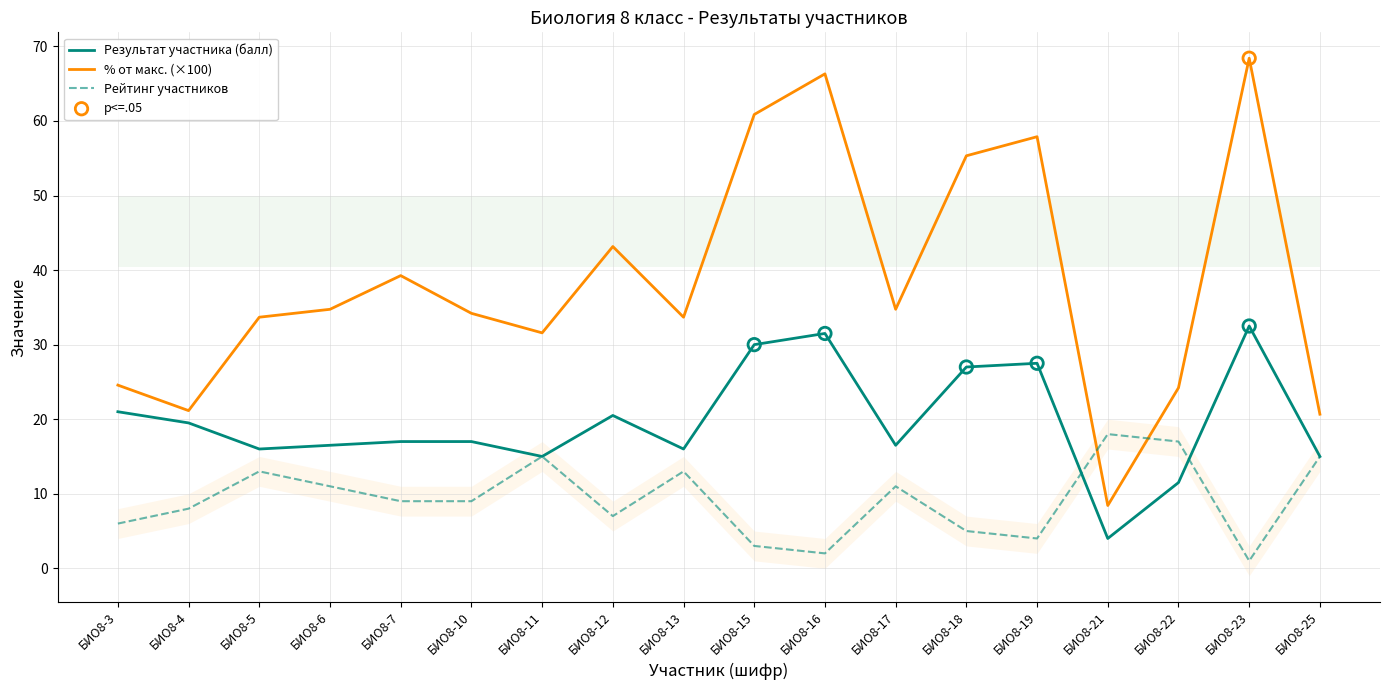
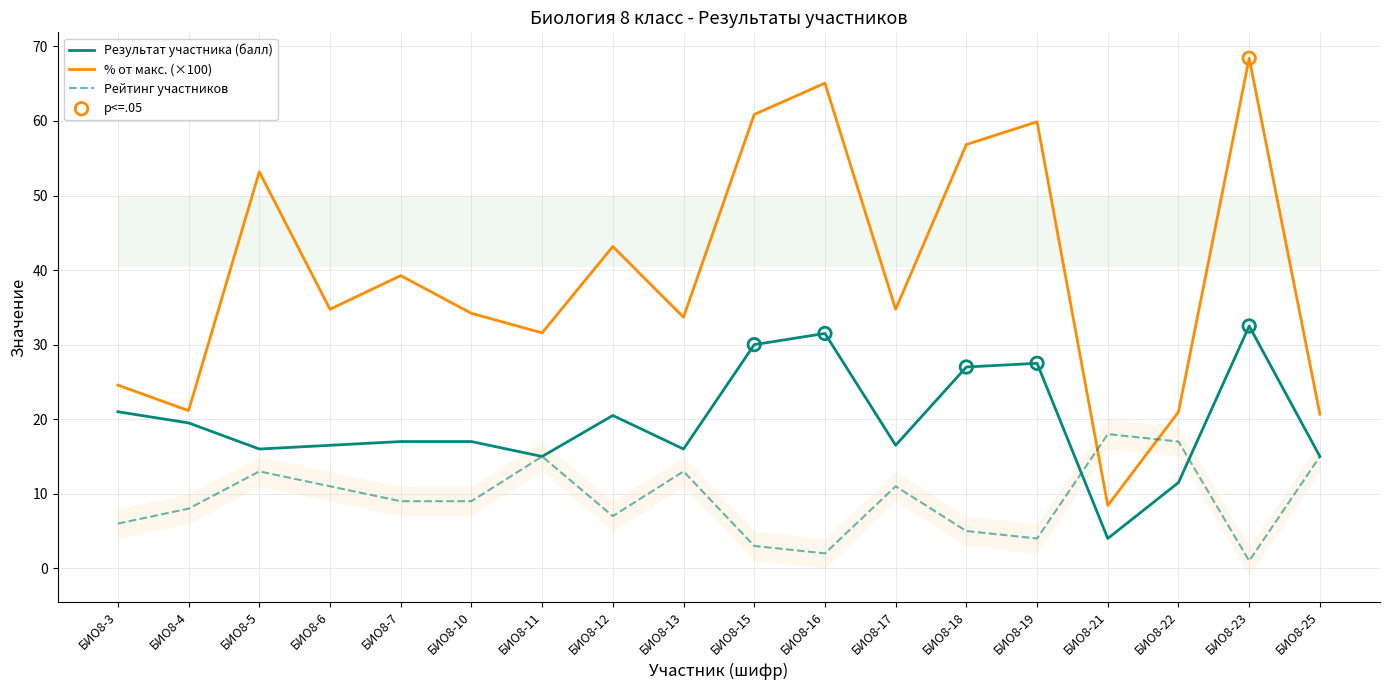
  {
    "% от макс. (×100)": {
      "БИО8-3": 25,
      "БИО8-4": 21,
-     "БИО8-5": 34,
+     "БИО8-5": 53,
      "БИО8-6": 35,
      "БИО8-7": 39,
      "БИО8-10": 34,
      "БИО8-11": 32,
      "БИО8-12": 43,
      "БИО8-13": 34,
      "БИО8-15": 61,
-     "БИО8-16": 66,
+     "БИО8-16": 65,
      "БИО8-17": 35,
-     "БИО8-18": 55,
-     "БИО8-19": 58,
+     "БИО8-18": 57,
+     "БИО8-19": 60,
      "БИО8-21": 8,
-     "БИО8-22": 24,
+     "БИО8-22": 21,
      "БИО8-25": 21
    }
  }
